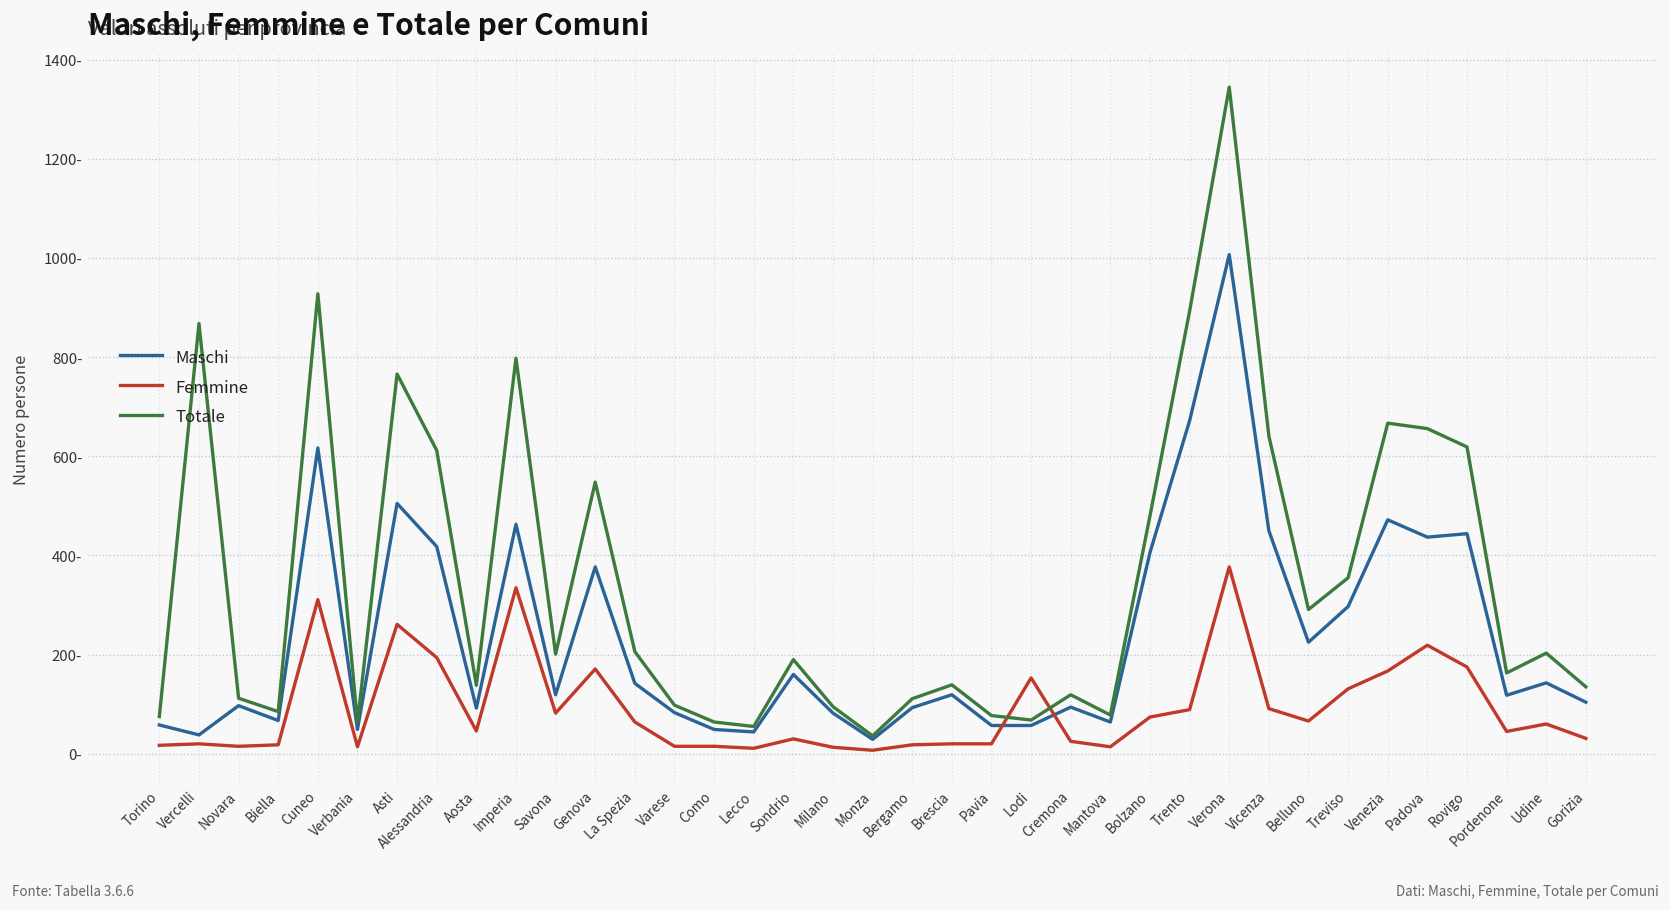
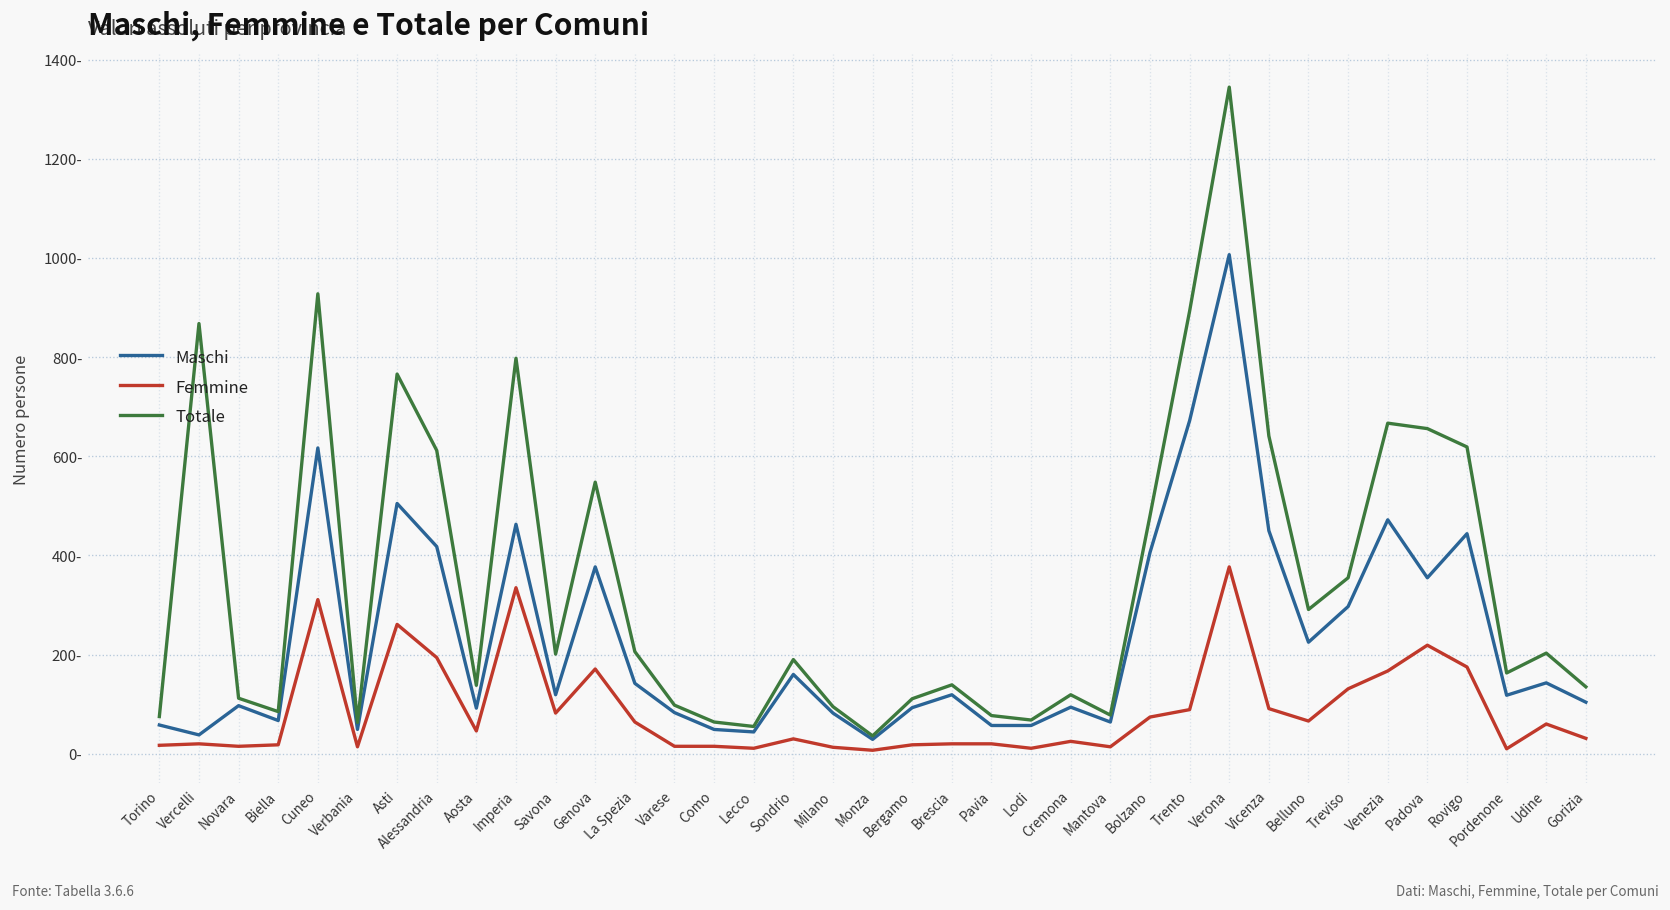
  {
    "Maschi": {
      "Torino": "60-",
      "Vercelli": "40-",
      "Novara": "100-",
      "Biella": "70-",
      "Cuneo": "620-",
      "Verbania": "50-",
      "Asti": "510-",
      "Alessandria": "420-",
      "Aosta": "90-",
      "Imperia": "460-",
      "Savona": "120-",
      "Genova": "380-",
      "La Spezia": "140-",
      "Varese": "80-",
      "Como": "50-",
      "Lecco": "40-",
      "Sondrio": "160-",
      "Milano": "80-",
      "Monza": "30-",
      "Bergamo": "90-",
      "Brescia": "120-",
      "Pavia": "60-",
      "Lodi": "60-",
      "Cremona": "90-",
      "Mantova": "60-",
      "Bolzano": "410-",
      "Trento": "670-",
      "Verona": "1010-",
      "Vicenza": "450-",
      "Belluno": "230-",
      "Treviso": "300-",
      "Venezia": "470-",
-     "Padova": "440-",
+     "Padova": "360-",
      "Rovigo": "440-",
      "Pordenone": "120-",
      "Udine": "140-",
      "Gorizia": "100-"
    },
    "Femmine": {
      "Torino": "20-",
      "Vercelli": "20-",
      "Novara": "20-",
      "Biella": "20-",
      "Cuneo": "310-",
      "Verbania": "10-",
      "Asti": "260-",
      "Alessandria": "190-",
      "Aosta": "50-",
      "Imperia": "340-",
      "Savona": "80-",
      "Genova": "170-",
      "La Spezia": "60-",
      "Varese": "20-",
      "Como": "20-",
      "Lecco": "10-",
      "Sondrio": "30-",
      "Milano": "10-",
      "Monza": "10-",
      "Bergamo": "20-",
      "Brescia": "20-",
      "Pavia": "20-",
-     "Lodi": "150-",
+     "Lodi": "10-",
      "Cremona": "30-",
      "Mantova": "10-",
      "Bolzano": "70-",
      "Trento": "90-",
      "Verona": "380-",
      "Vicenza": "90-",
      "Belluno": "70-",
      "Treviso": "130-",
      "Venezia": "170-",
      "Padova": "220-",
      "Rovigo": "180-",
-     "Pordenone": "50-",
+     "Pordenone": "10-",
      "Udine": "60-",
      "Gorizia": "30-"
    },
    "Totale": {
      "Torino": "80-",
      "Vercelli": "870-",
      "Novara": "110-",
      "Biella": "90-",
      "Cuneo": "930-",
      "Verbania": "60-",
      "Asti": "770-",
      "Alessandria": "610-",
      "Aosta": "140-",
      "Imperia": "800-",
      "Savona": "200-",
      "Genova": "550-",
      "La Spezia": "210-",
      "Varese": "100-",
      "Como": "60-",
      "Lecco": "60-",
      "Sondrio": "190-",
      "Milano": "100-",
      "Monza": "40-",
      "Bergamo": "110-",
      "Brescia": "140-",
      "Pavia": "80-",
      "Lodi": "70-",
      "Cremona": "120-",
      "Mantova": "80-",
      "Bolzano": "480-",
      "Trento": "890-",
      "Verona": "1350-",
      "Vicenza": "640-",
      "Belluno": "290-",
      "Treviso": "360-",
      "Venezia": "670-",
      "Padova": "660-",
      "Rovigo": "620-",
      "Pordenone": "160-",
      "Udine": "200-",
      "Gorizia": "140-"
    }
  }
